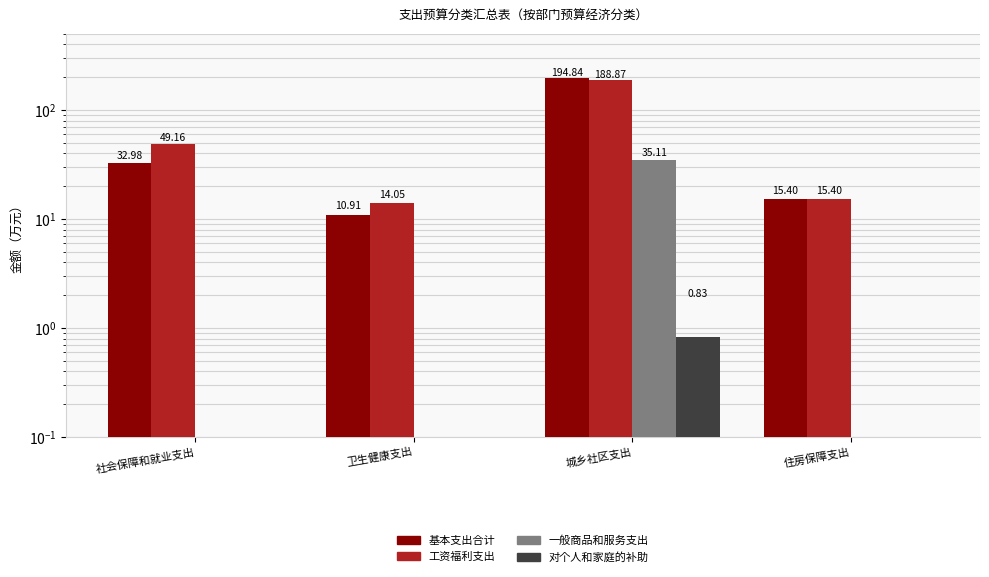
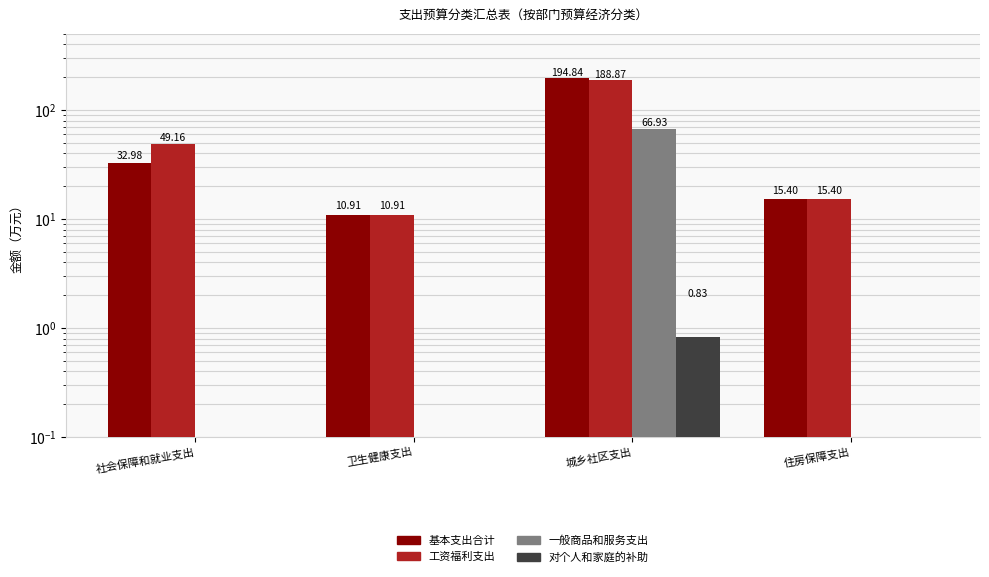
  {
    "基本支出合计": {
      "社会保障和就业支出": 32.98,
      "卫生健康支出": 10.91,
      "城乡社区支出": 194.84,
      "住房保障支出": 15.40
    },
    "工资福利支出": {
      "社会保障和就业支出": 49.16,
-     "卫生健康支出": 14.05,
+     "卫生健康支出": 10.91,
      "城乡社区支出": 188.87,
      "住房保障支出": 15.40
    },
    "一般商品和服务支出": {
-     "城乡社区支出": 35.11
+     "城乡社区支出": 66.93
    },
    "对个人和家庭的补助": {
      "城乡社区支出": 0.8
    }
  }
